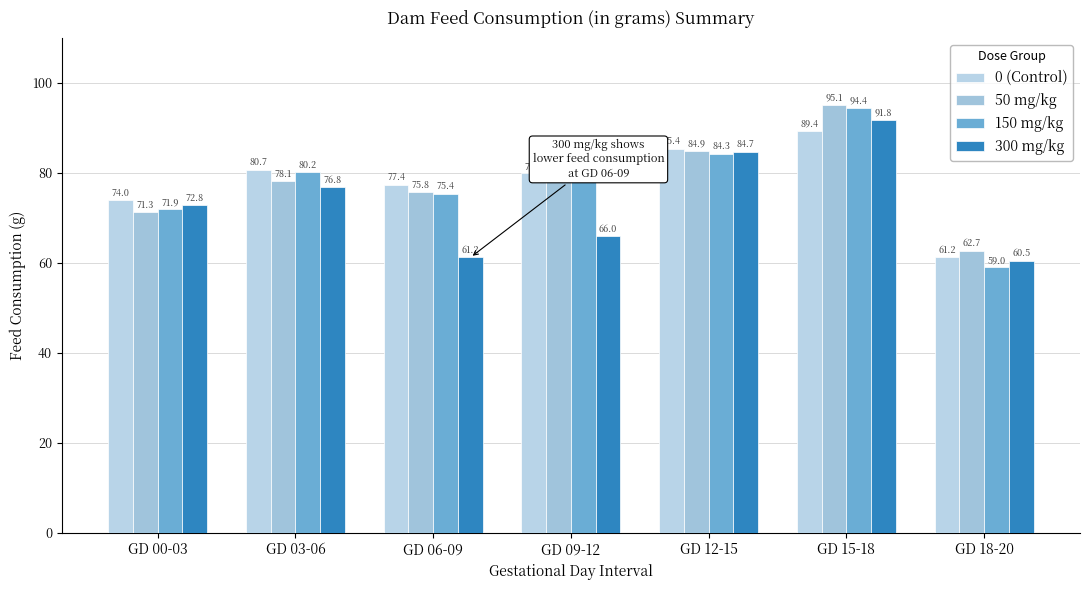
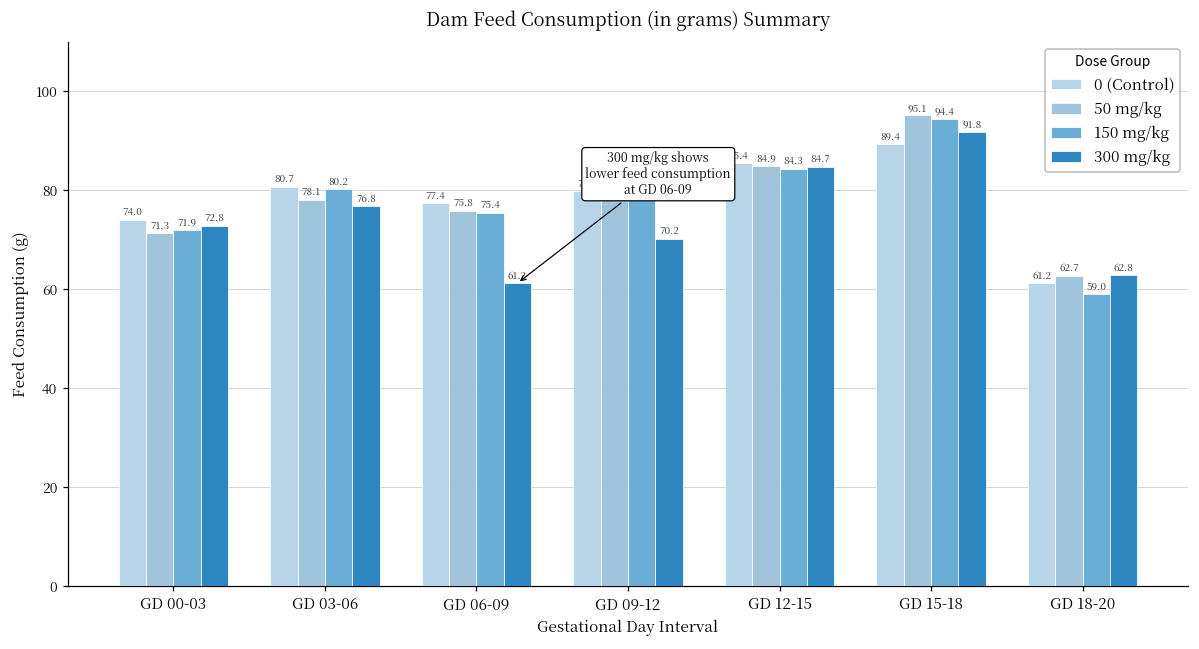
  {
    "300 mg/kg": {
      "GD 00-03": 72.8,
      "GD 03-06": 76.8,
-     "GD 09-12": 66.0,
+     "GD 09-12": 70.2,
      "GD 12-15": 84.7,
      "GD 15-18": 91.8,
-     "GD 18-20": 60.5
+     "GD 18-20": 62.8
    }
  }
